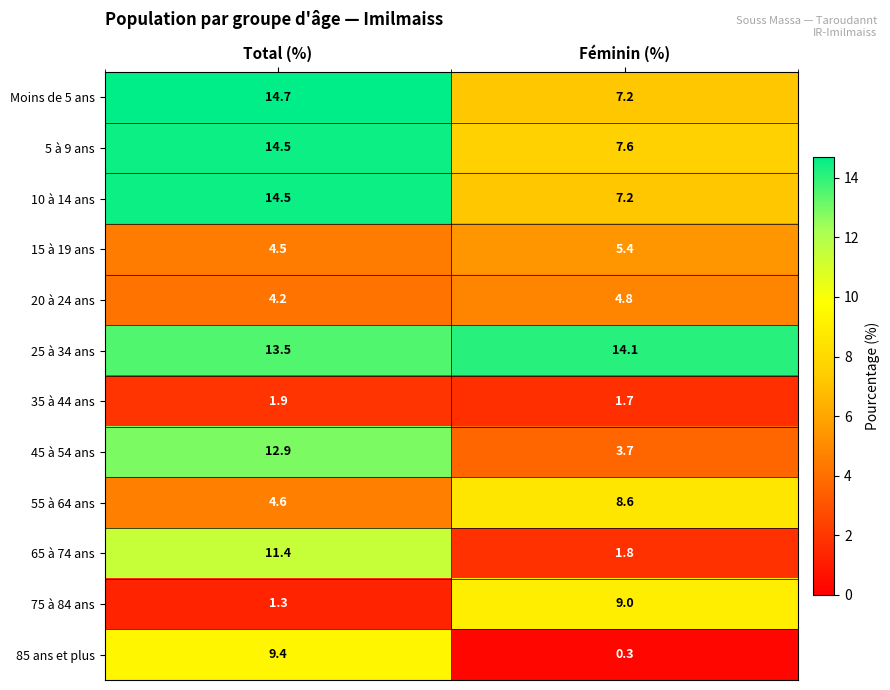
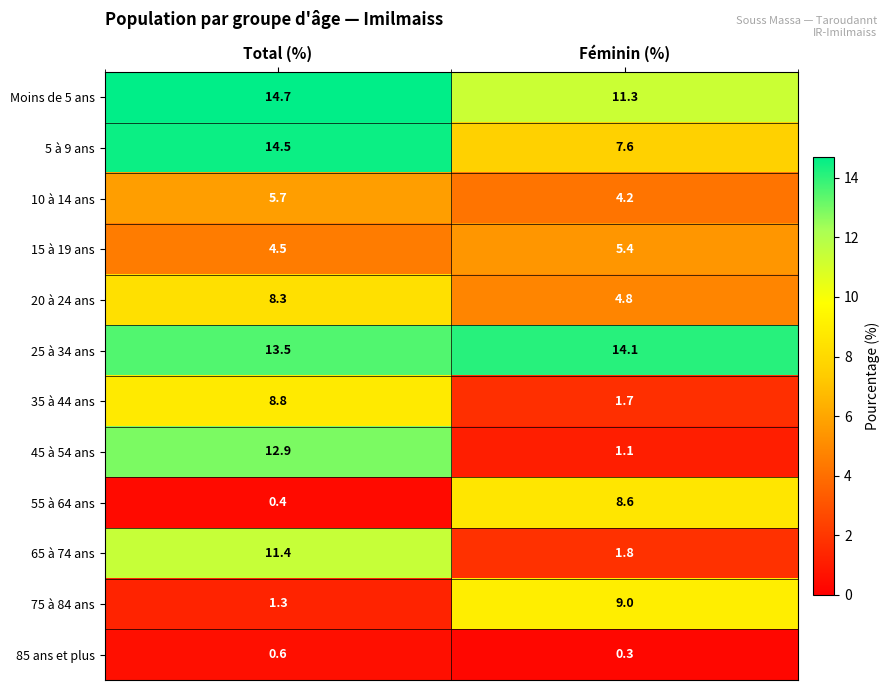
  {
    "Moins de 5 ans": {
      "Total (%)": 14.7,
-     "Féminin (%)": 7.2
+     "Féminin (%)": 11.3
    },
    "5 à 9 ans": {
      "Total (%)": 14.5,
      "Féminin (%)": 7.6
    },
    "10 à 14 ans": {
-     "Total (%)": 14.5,
-     "Féminin (%)": 7.2
+     "Total (%)": 5.7,
+     "Féminin (%)": 4.2
    },
    "15 à 19 ans": {
      "Total (%)": 4.5,
      "Féminin (%)": 5.4
    },
    "20 à 24 ans": {
-     "Total (%)": 4.2,
+     "Total (%)": 8.3,
      "Féminin (%)": 4.8
    },
    "25 à 34 ans": {
      "Total (%)": 13.5,
      "Féminin (%)": 14.1
    },
    "35 à 44 ans": {
-     "Total (%)": 1.9,
+     "Total (%)": 8.8,
      "Féminin (%)": 1.7
    },
    "45 à 54 ans": {
      "Total (%)": 12.9,
-     "Féminin (%)": 3.7
+     "Féminin (%)": 1.1
    },
    "55 à 64 ans": {
-     "Total (%)": 4.6,
+     "Total (%)": 0.4,
      "Féminin (%)": 8.6
    },
    "65 à 74 ans": {
      "Total (%)": 11.4,
      "Féminin (%)": 1.8
    },
    "75 à 84 ans": {
      "Total (%)": 1.3,
      "Féminin (%)": 9.0
    },
    "85 ans et plus": {
-     "Total (%)": 9.4,
+     "Total (%)": 0.6,
      "Féminin (%)": 0.3
    }
  }
